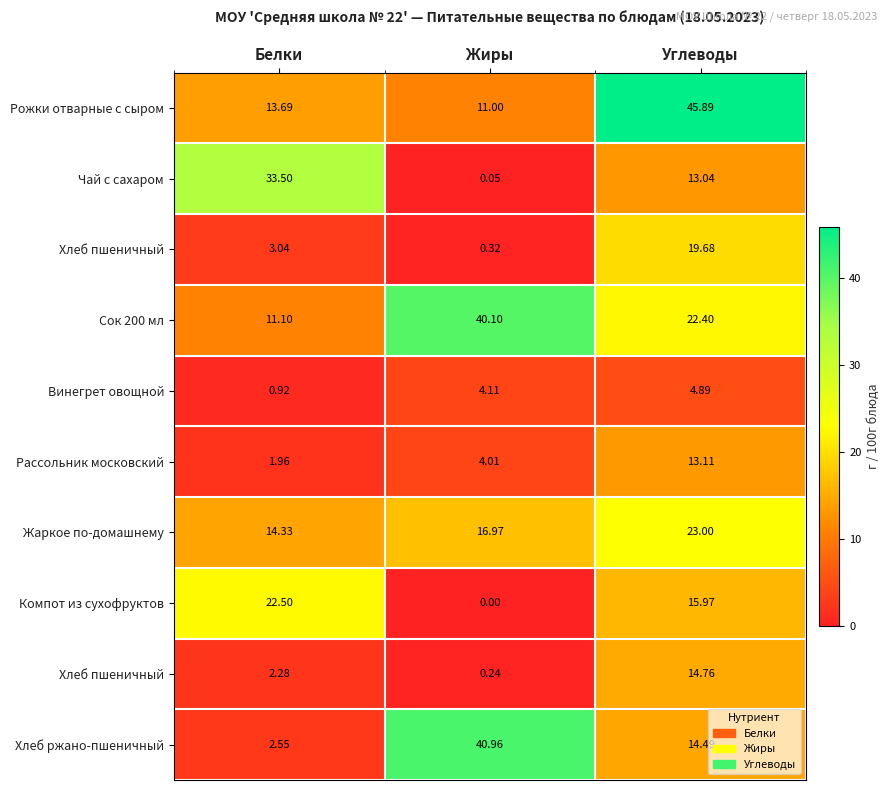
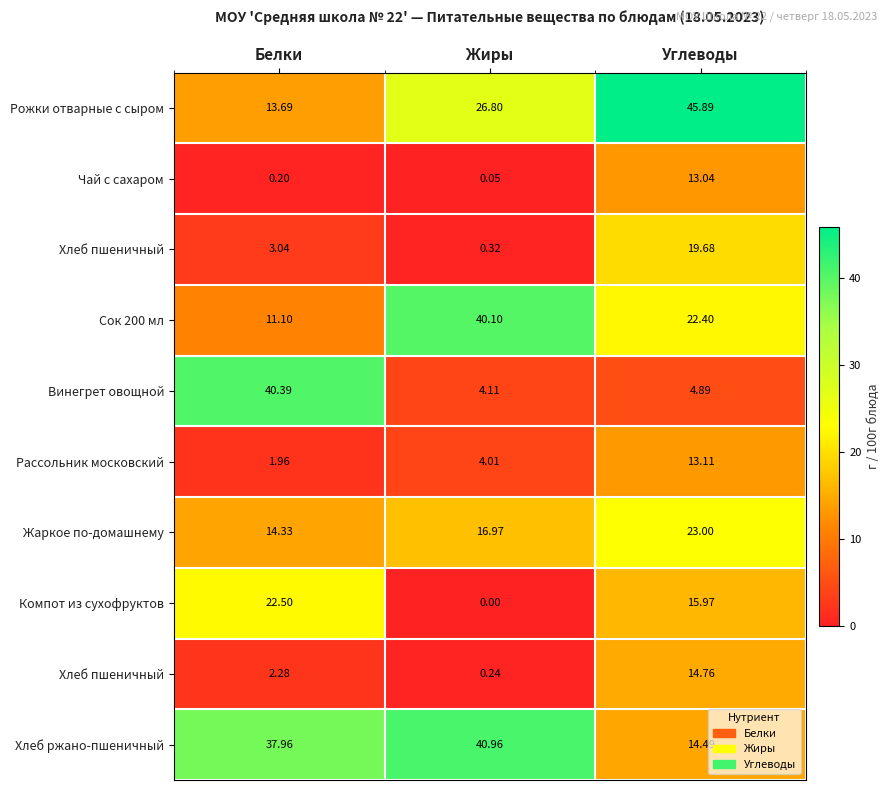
  {
    "Рожки отварные с сыром": {
      "Белки": 13.69,
-     "Жиры": 11.00,
+     "Жиры": 26.80,
      "Углеводы": 45.89
    },
    "Чай с сахаром": {
-     "Белки": 33.50,
+     "Белки": 0.20,
      "Жиры": 0.05,
      "Углеводы": 13.04
    },
    "Сок 200 мл": {
      "Белки": 11.10,
      "Жиры": 40.10,
      "Углеводы": 22.40
    },
    "Винегрет овощной": {
-     "Белки": 0.92,
+     "Белки": 40.39,
      "Жиры": 4.11,
      "Углеводы": 4.89
    },
    "Рассольник московский": {
      "Белки": 1.96,
      "Жиры": 4.01,
      "Углеводы": 13.11
    },
    "Жаркое по-домашнему": {
      "Белки": 14.33,
      "Жиры": 16.97,
      "Углеводы": 23.00
    },
    "Компот из сухофруктов": {
      "Белки": 22.50,
      "Жиры": 0.00,
      "Углеводы": 15.97
    },
    "Хлеб ржано-пшеничный": {
-     "Белки": 2.55,
+     "Белки": 37.96,
      "Жиры": 40.96
    }
  }
